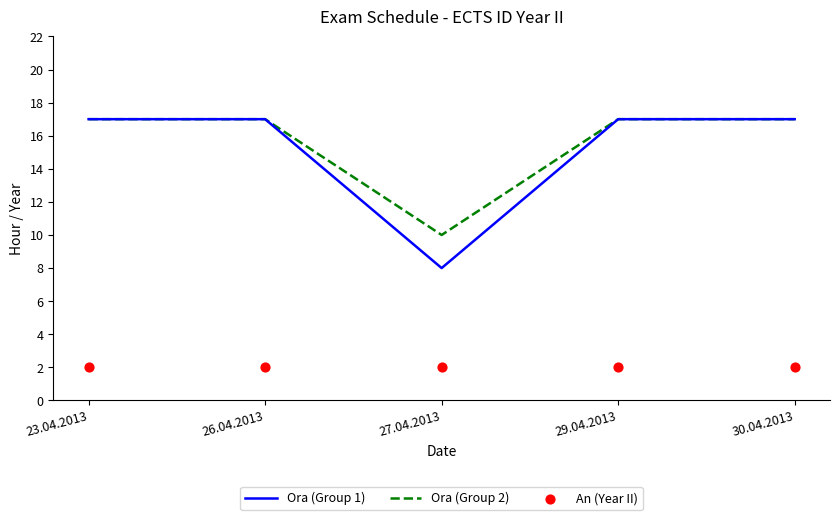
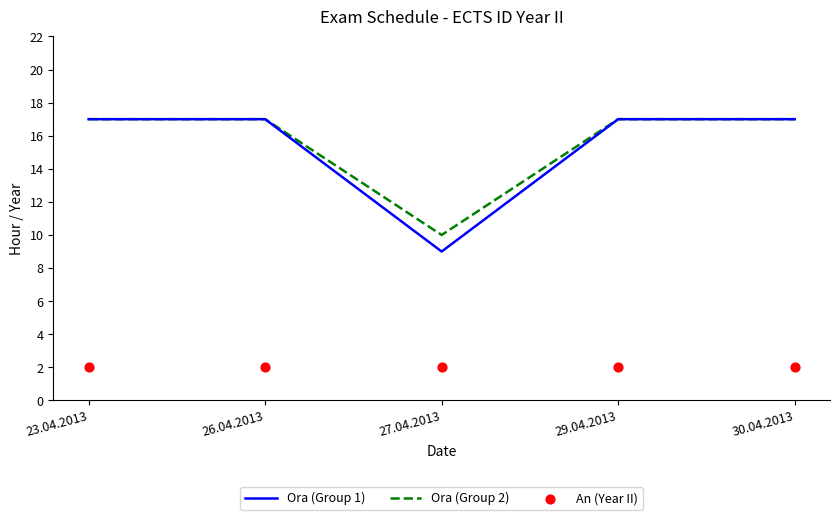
  {
    "Ora (Group 1)": {
-     "27.04.2013": 8
+     "27.04.2013": 9
    },
    "Ora (Group 2)": {
      "27.04.2013": 10
    }
  }
